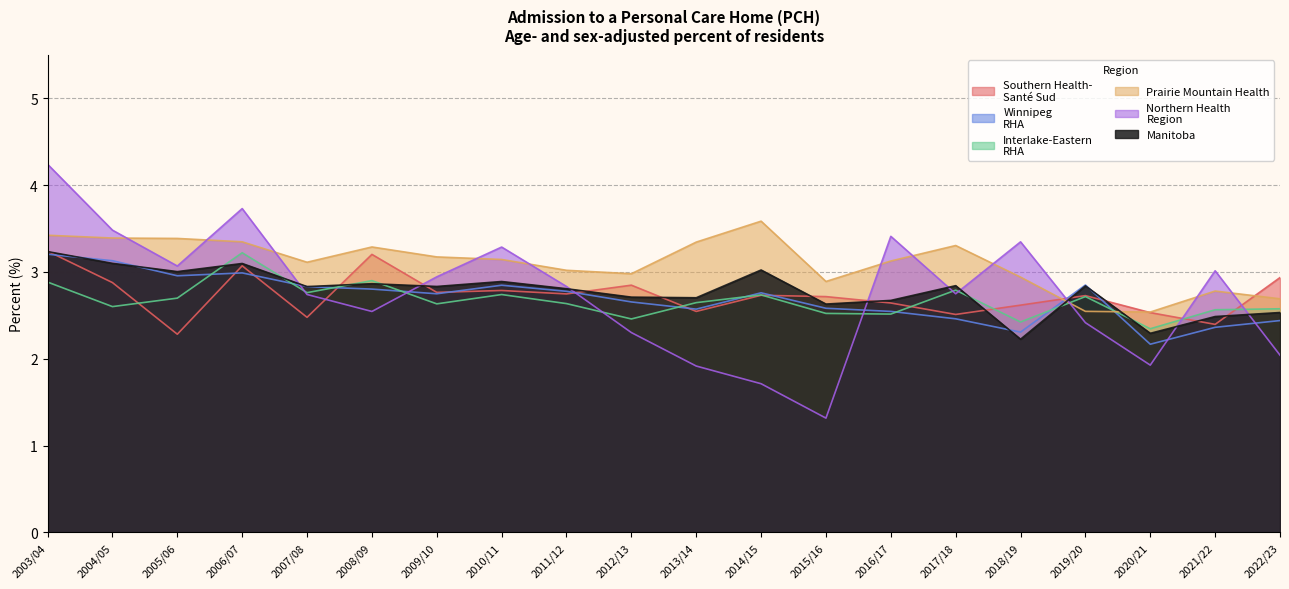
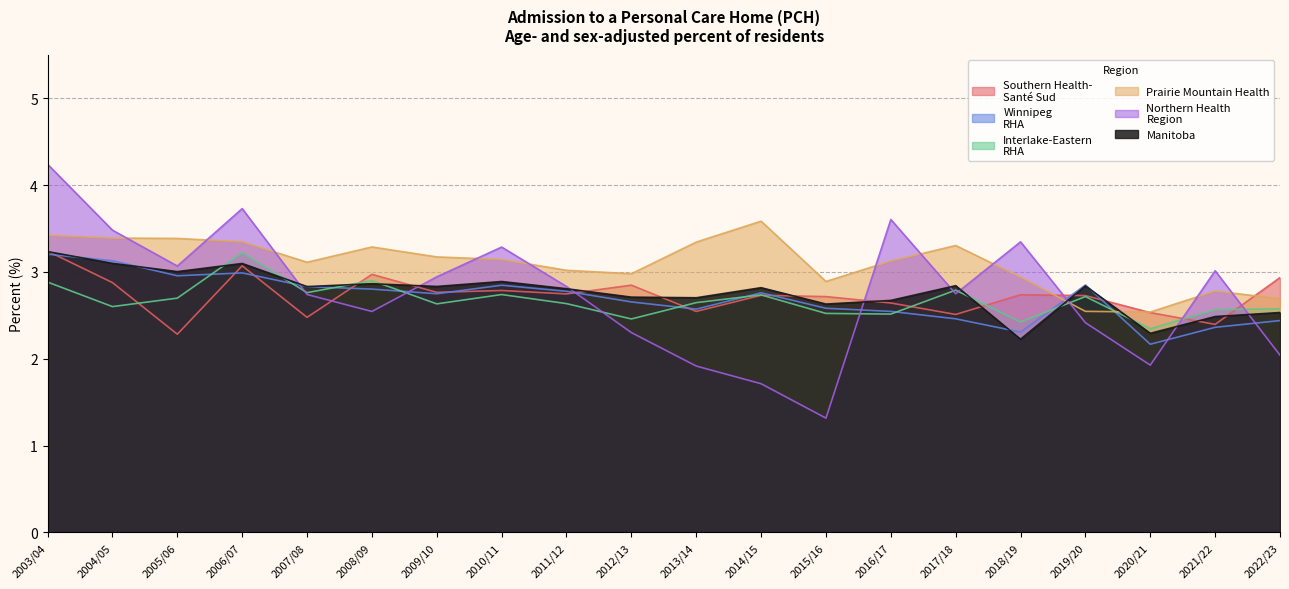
  {
    "Southern Health- Santé Sud": {
      "2004/05": 2.9,
      "2005/06": 2.3,
      "2007/08": 2.5,
-     "2008/09": 3.2,
+     "2008/09": 3.0,
      "2010/11": 2.8,
      "2011/12": 2.7,
      "2012/13": 2.8,
      "2015/16": 2.7,
      "2016/17": 2.6,
      "2017/18": 2.5,
-     "2018/19": 2.6,
+     "2018/19": 2.7,
      "2021/22": 2.4,
      "2022/23": 2.9
    },
    "Winnipeg RHA": {
      "2003/04": 3.2,
      "2004/05": 3.1,
      "2005/06": 3.0,
      "2006/07": 3.0,
      "2008/09": 2.8,
      "2010/11": 2.8,
      "2011/12": 2.8,
      "2012/13": 2.7,
      "2015/16": 2.6,
      "2016/17": 2.5,
      "2017/18": 2.5,
      "2018/19": 2.3,
      "2020/21": 2.2,
      "2021/22": 2.4,
      "2022/23": 2.4
    },
    "Interlake-Eastern RHA": {
      "2003/04": 2.9,
      "2004/05": 2.6,
      "2005/06": 2.7,
      "2006/07": 3.2,
      "2008/09": 2.9,
      "2009/10": 2.6,
      "2010/11": 2.7,
      "2011/12": 2.6,
      "2012/13": 2.5,
      "2013/14": 2.6,
      "2015/16": 2.5,
      "2016/17": 2.5,
      "2017/18": 2.8,
      "2018/19": 2.4,
      "2020/21": 2.3,
      "2021/22": 2.6,
      "2022/23": 2.6
    },
    "Prairie Mountain Health": {
      "2003/04": 3.4,
      "2004/05": 3.4,
      "2005/06": 3.4,
      "2006/07": 3.3,
      "2007/08": 3.1,
      "2008/09": 3.3,
      "2009/10": 3.2,
      "2010/11": 3.1,
      "2011/12": 3.0,
      "2012/13": 3.0,
      "2013/14": 3.3,
      "2014/15": 3.6,
      "2015/16": 2.9,
      "2016/17": 3.1,
      "2017/18": 3.3,
      "2018/19": 2.9,
      "2019/20": 2.5,
      "2021/22": 2.8,
      "2022/23": 2.7
    },
    "Northern Health Region": {
      "2003/04": 4.2,
      "2004/05": 3.5,
      "2005/06": 3.1,
      "2006/07": 3.7,
      "2008/09": 2.5,
      "2009/10": 2.9,
      "2010/11": 3.3,
      "2012/13": 2.3,
      "2013/14": 1.9,
      "2014/15": 1.7,
      "2015/16": 1.3,
-     "2016/17": 3.4,
+     "2016/17": 3.6,
      "2017/18": 2.7,
      "2018/19": 3.3,
      "2019/20": 2.4,
      "2020/21": 1.9,
      "2021/22": 3.0,
      "2022/23": 2.0
    },
    "Manitoba": {
      "2004/05": 3.1,
      "2005/06": 3.0,
      "2008/09": 2.9,
      "2009/10": 2.8,
      "2010/11": 2.9,
      "2012/13": 2.7,
      "2013/14": 2.7,
-     "2014/15": 3.0,
+     "2014/15": 2.8,
      "2015/16": 2.6,
      "2016/17": 2.7,
      "2017/18": 2.8,
      "2018/19": 2.2,
      "2020/21": 2.3,
      "2021/22": 2.5,
      "2022/23": 2.5
    }
  }
